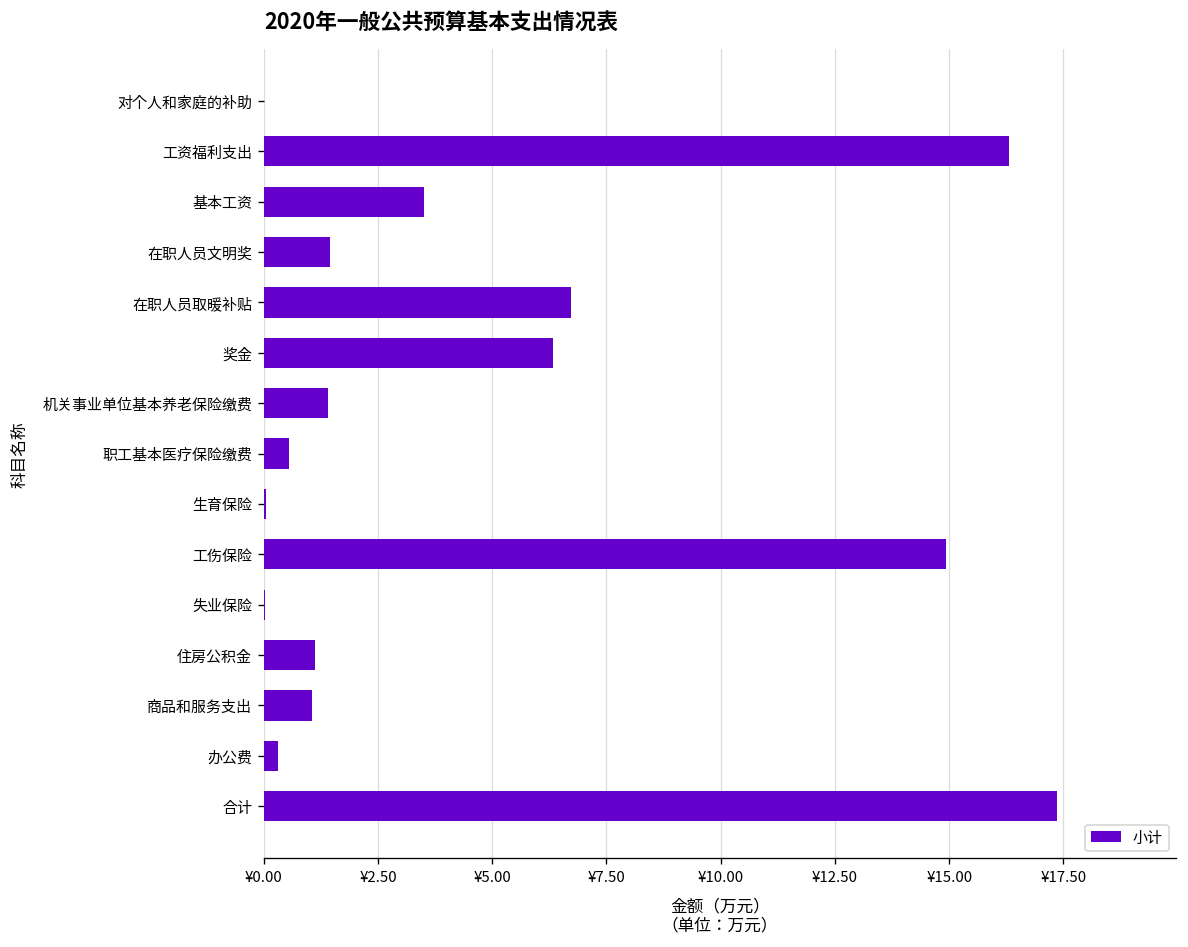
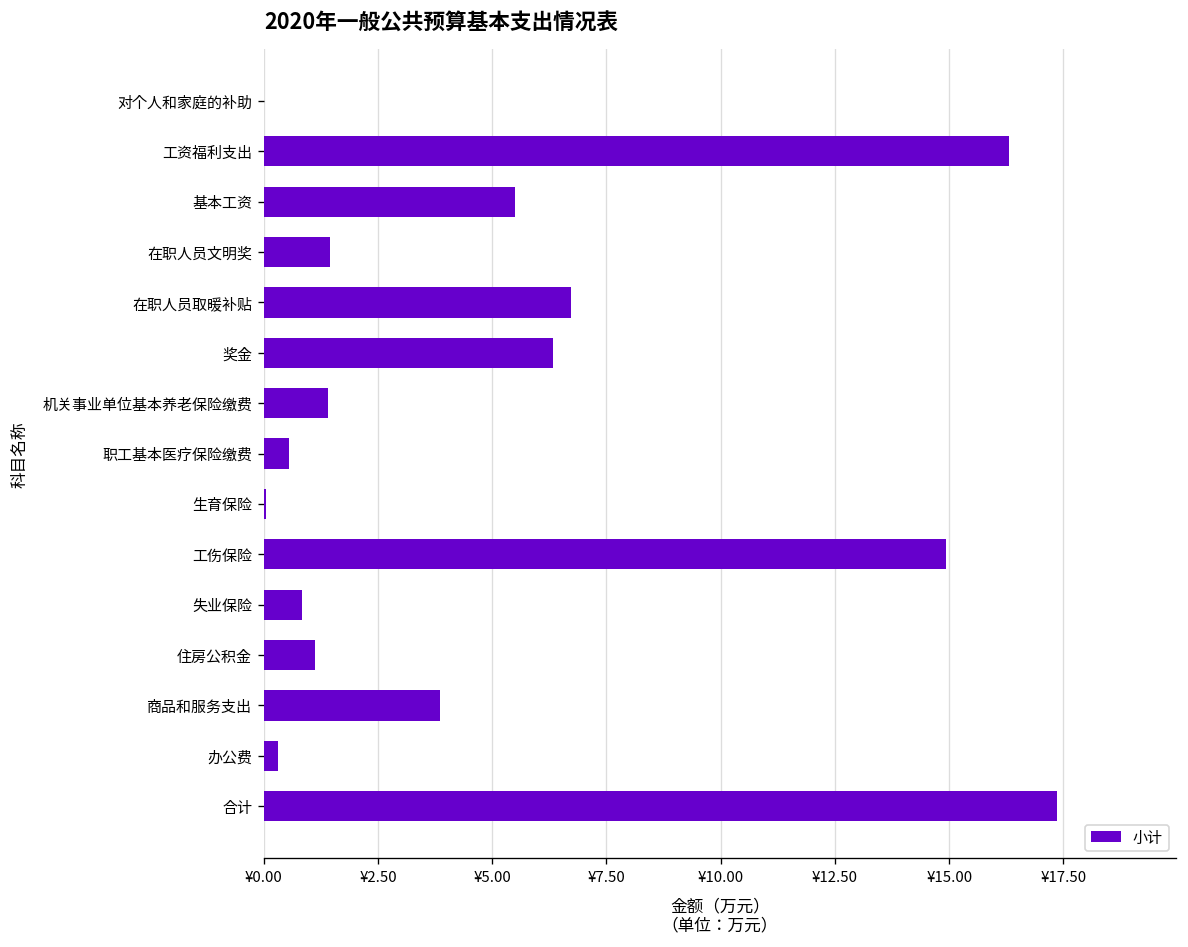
  {
    "对个人和家庭的补助": "¥0.0",
    "工资福利支出": "¥16.3",
-   "基本工资": "¥3.5",
+   "基本工资": "¥5.5",
    "在职人员文明奖": "¥1.4",
    "在职人员取暖补贴": "¥6.7",
    "奖金": "¥6.3",
    "机关事业单位基本养老保险缴费": "¥1.4",
    "职工基本医疗保险缴费": "¥0.6",
    "工伤保险": "¥14.9",
-   "失业保险": "¥0.0",
+   "失业保险": "¥0.8",
    "住房公积金": "¥1.1",
-   "商品和服务支出": "¥1.1",
+   "商品和服务支出": "¥3.9",
    "办公费": "¥0.3",
    "合计": "¥17.4"
  }
